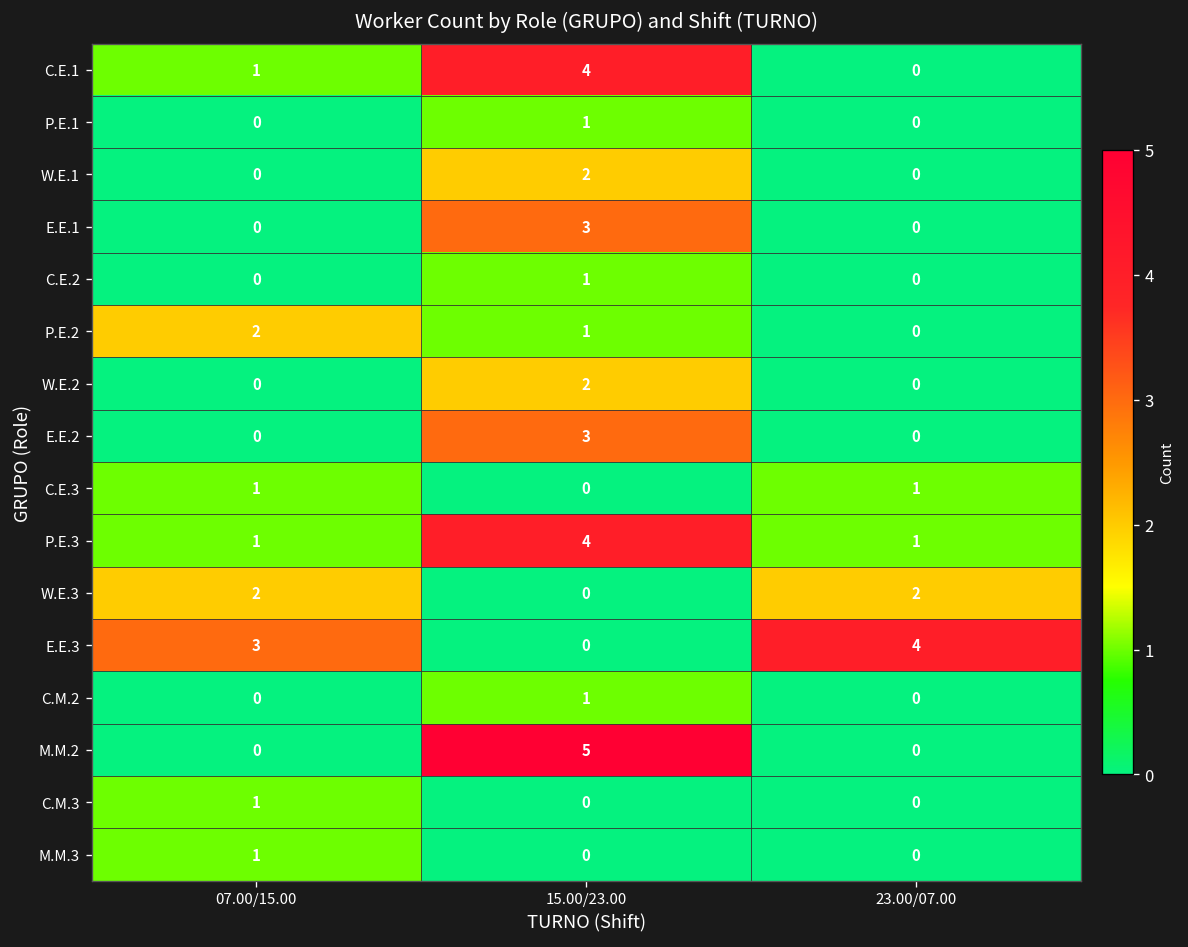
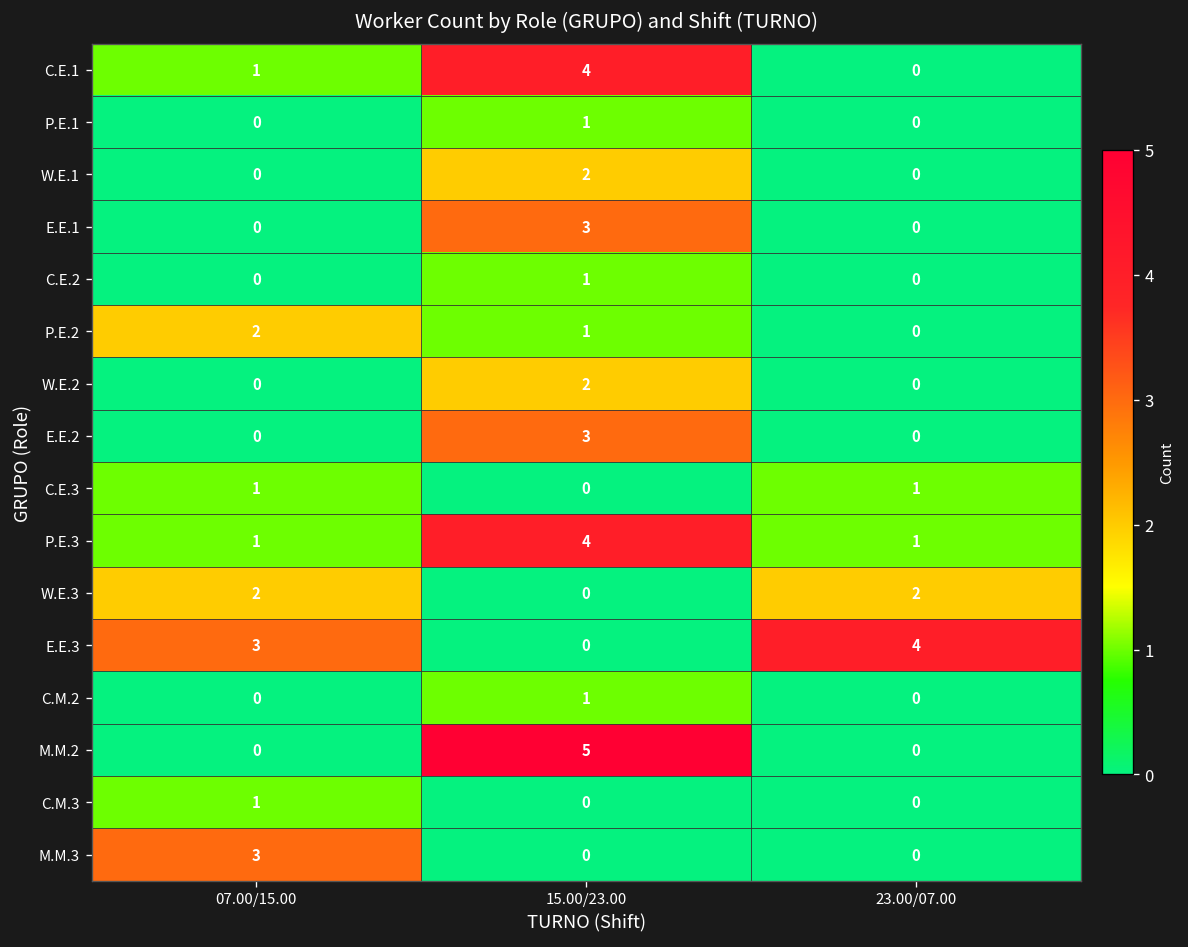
  {
    "C.E.1": {
      "07.00/15.00": 1,
      "15.00/23.00": 4,
      "23.00/07.00": 0
    },
    "P.E.1": {
      "07.00/15.00": 0,
      "15.00/23.00": 1,
      "23.00/07.00": 0
    },
    "W.E.1": {
      "07.00/15.00": 0,
      "15.00/23.00": 2,
      "23.00/07.00": 0
    },
    "E.E.1": {
      "07.00/15.00": 0,
      "15.00/23.00": 3,
      "23.00/07.00": 0
    },
    "C.E.2": {
      "07.00/15.00": 0,
      "15.00/23.00": 1,
      "23.00/07.00": 0
    },
    "P.E.2": {
      "07.00/15.00": 2,
      "15.00/23.00": 1,
      "23.00/07.00": 0
    },
    "W.E.2": {
      "07.00/15.00": 0,
      "15.00/23.00": 2,
      "23.00/07.00": 0
    },
    "E.E.2": {
      "07.00/15.00": 0,
      "15.00/23.00": 3,
      "23.00/07.00": 0
    },
    "C.E.3": {
      "07.00/15.00": 1,
      "15.00/23.00": 0,
      "23.00/07.00": 1
    },
    "P.E.3": {
      "07.00/15.00": 1,
      "15.00/23.00": 4,
      "23.00/07.00": 1
    },
    "W.E.3": {
      "07.00/15.00": 2,
      "15.00/23.00": 0,
      "23.00/07.00": 2
    },
    "E.E.3": {
      "07.00/15.00": 3,
      "15.00/23.00": 0,
      "23.00/07.00": 4
    },
    "C.M.2": {
      "07.00/15.00": 0,
      "15.00/23.00": 1,
      "23.00/07.00": 0
    },
    "M.M.2": {
      "07.00/15.00": 0,
      "15.00/23.00": 5,
      "23.00/07.00": 0
    },
    "C.M.3": {
      "07.00/15.00": 1,
      "15.00/23.00": 0,
      "23.00/07.00": 0
    },
    "M.M.3": {
-     "07.00/15.00": 1,
+     "07.00/15.00": 3,
      "15.00/23.00": 0,
      "23.00/07.00": 0
    }
  }
